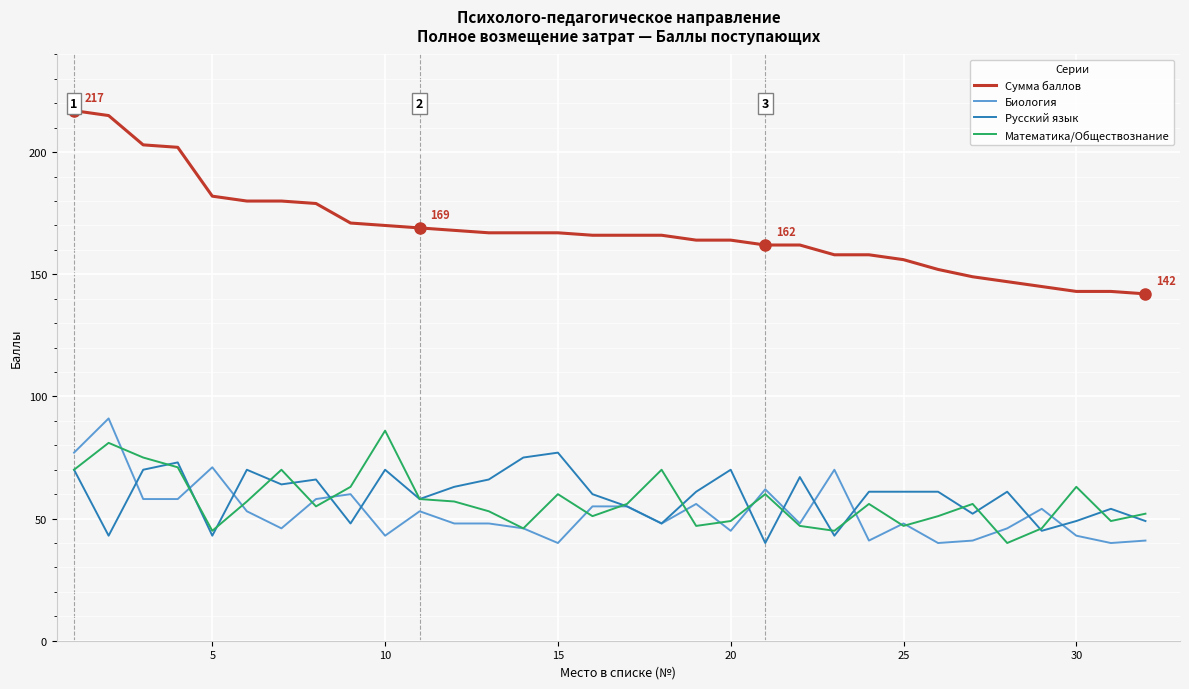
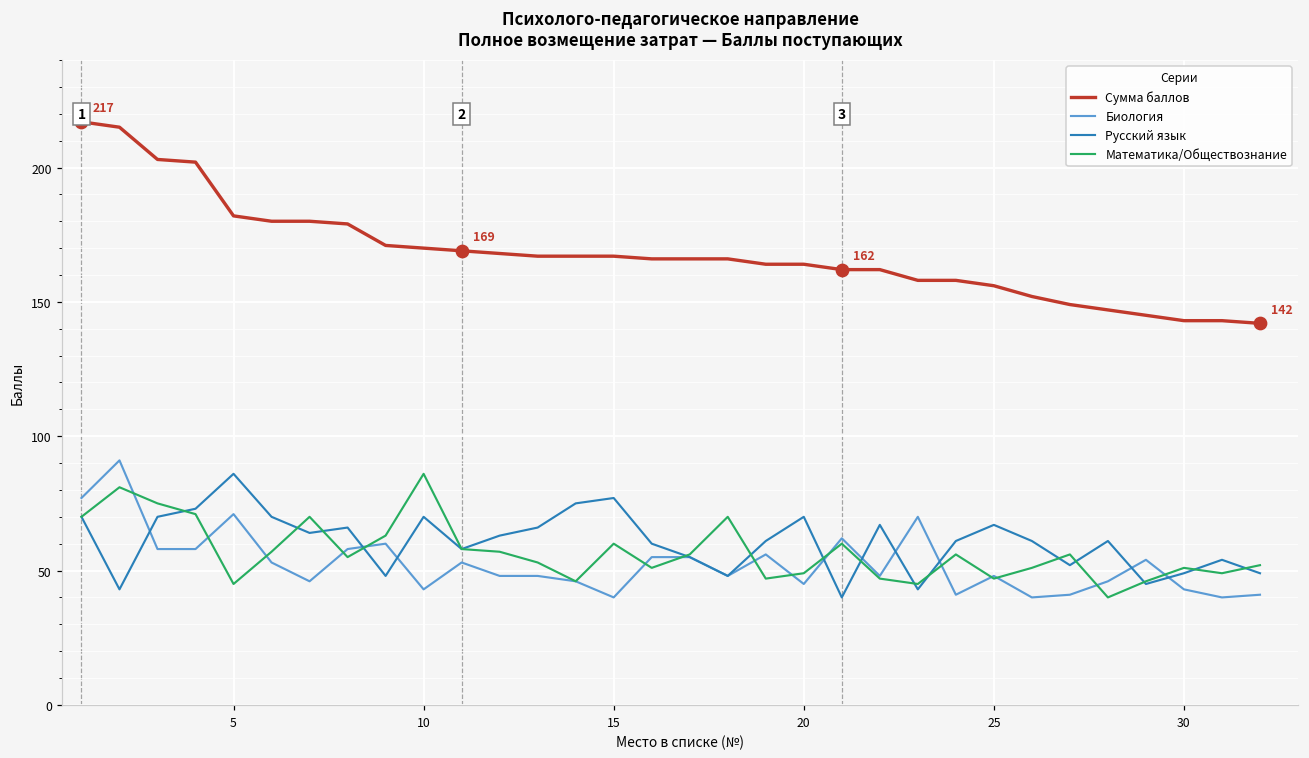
  {
    "Биология": {
      "5": 71,
      "10": 43,
      "15": 40,
      "20": 45,
      "30": 43
    },
    "Русский язык": {
-     "5": 43,
+     "5": 86,
      "10": 70,
      "15": 77,
      "20": 70,
-     "25": 61,
+     "25": 67,
      "30": 49
    },
    "Математика/Обществознание": {
      "5": 45,
      "10": 86,
      "15": 60,
      "20": 49,
-     "30": 63
+     "30": 51
    }
  }
